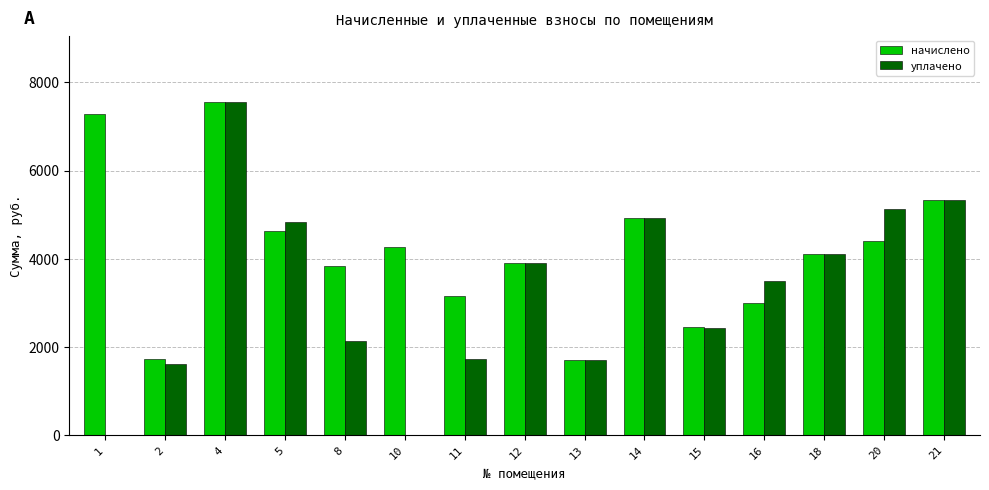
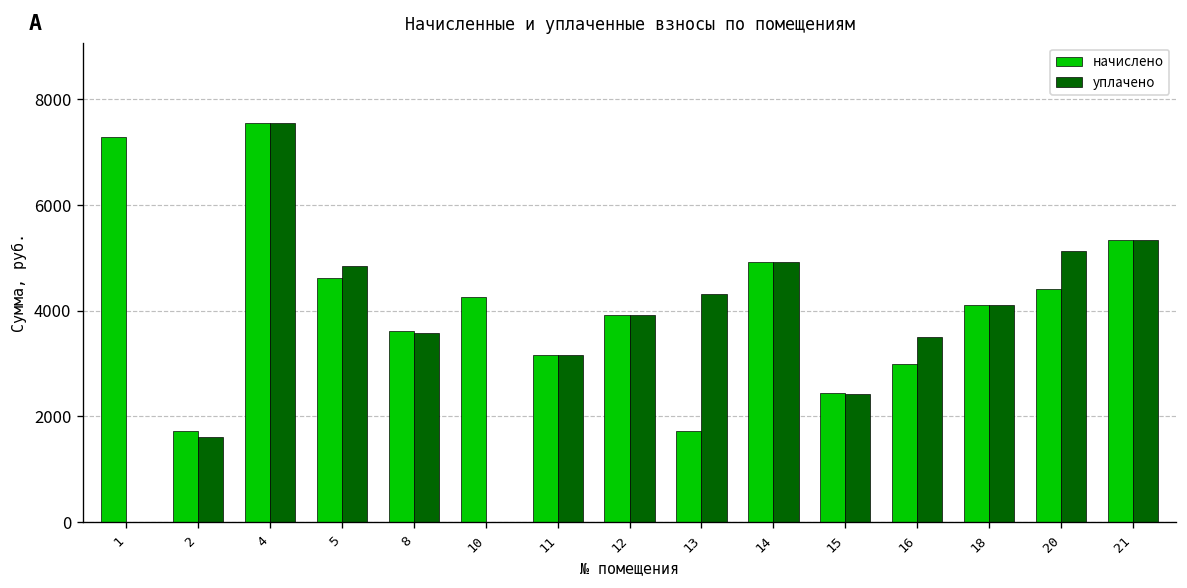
  {
    "начислено": {
      "1": 7300,
      "2": 1700,
      "4": 7600,
      "5": 4600,
-     "8": 3800,
+     "8": 3600,
      "10": 4300,
      "11": 3200,
      "12": 3900,
      "13": 1700,
      "14": 4900,
      "15": 2400,
      "16": 3000,
      "18": 4100,
      "20": 4400,
      "21": 5300
    },
    "уплачено": {
      "1": 0,
      "2": 1600,
      "4": 7600,
      "5": 4800,
-     "8": 2100,
+     "8": 3600,
      "10": 0,
-     "11": 1700,
+     "11": 3200,
      "12": 3900,
-     "13": 1700,
+     "13": 4300,
      "14": 4900,
      "15": 2400,
      "16": 3500,
      "18": 4100,
      "20": 5100,
      "21": 5300
    }
  }
